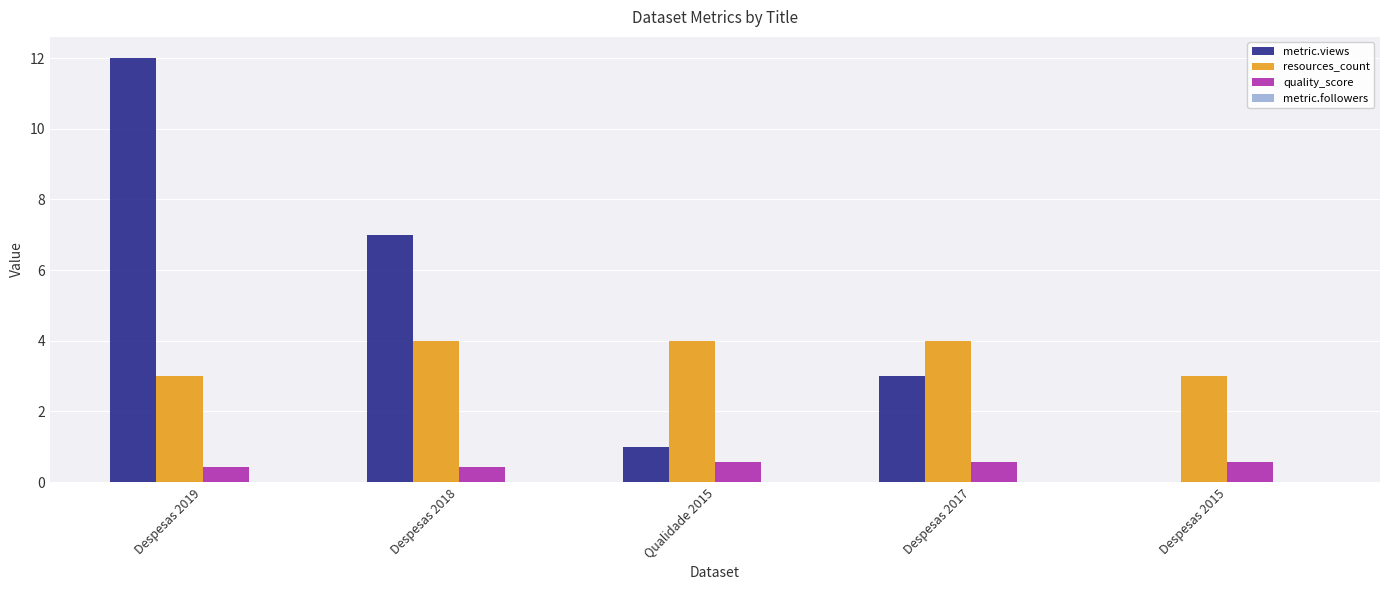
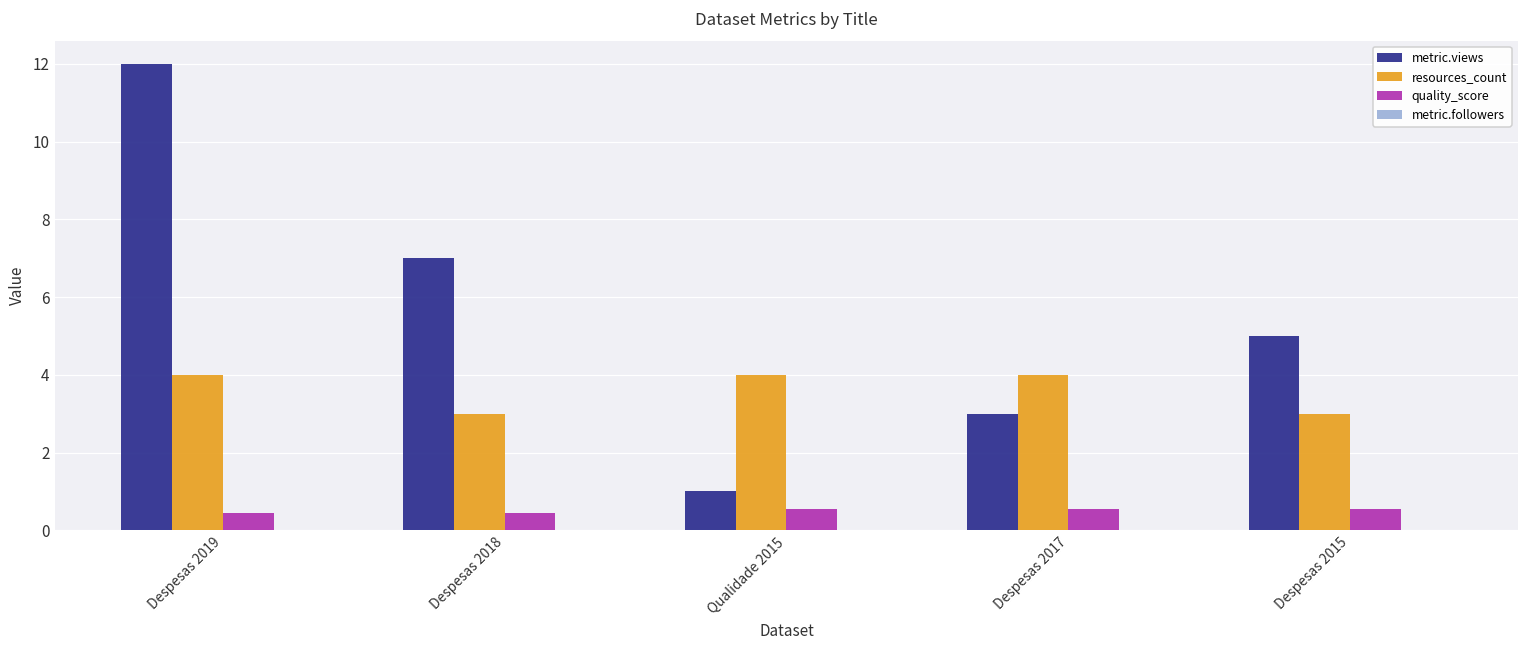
  {
    "metric.views": {
      "Despesas 2019": 12,
      "Despesas 2018": 7,
      "Qualidade 2015": 1,
      "Despesas 2017": 3,
-     "Despesas 2015": 0
+     "Despesas 2015": 5
    },
    "resources_count": {
-     "Despesas 2019": 3,
-     "Despesas 2018": 4,
+     "Despesas 2019": 4,
+     "Despesas 2018": 3,
      "Qualidade 2015": 4,
      "Despesas 2017": 4,
      "Despesas 2015": 3
    },
    "quality_score": {
      "Despesas 2019": 0.4,
      "Despesas 2018": 0.4,
      "Qualidade 2015": 0.6,
      "Despesas 2017": 0.6,
      "Despesas 2015": 0.6
    },
    "metric.followers": {
      "Despesas 2019": 0,
      "Despesas 2018": 0,
      "Qualidade 2015": 0,
      "Despesas 2017": 0,
      "Despesas 2015": 0
    }
  }
